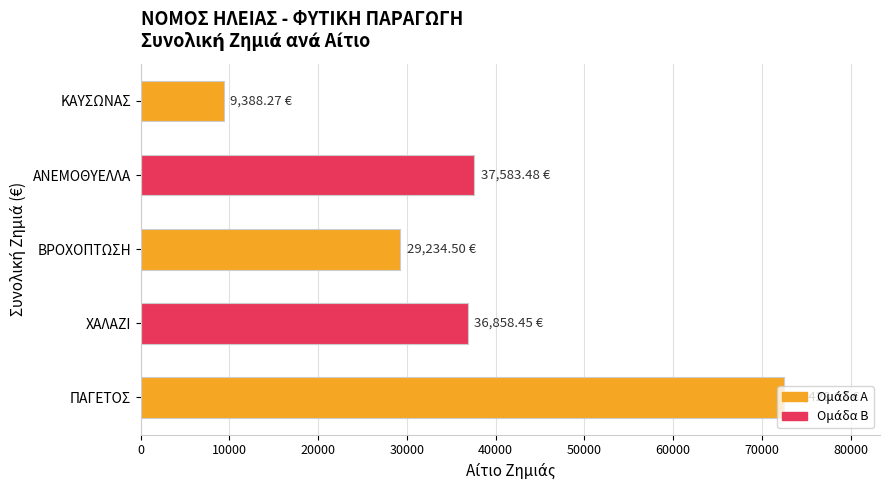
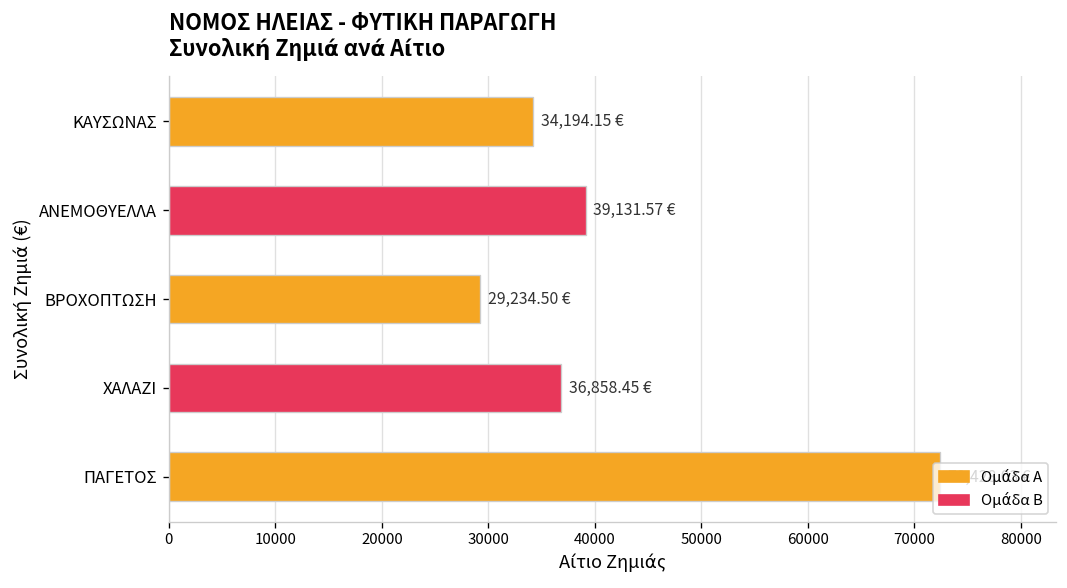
  {
-   "ΚΑΥΣΩΝΑΣ": "9,388.27",
-   "ΑΝΕΜΟΘΥΕΛΛΑ": "37,583.48",
+   "ΚΑΥΣΩΝΑΣ": "34,194.15",
+   "ΑΝΕΜΟΘΥΕΛΛΑ": "39,131.57",
    "ΒΡΟΧΟΠΤΩΣΗ": "29,234.50",
    "ΧΑΛΑΖΙ": "36,858.45"
  }
